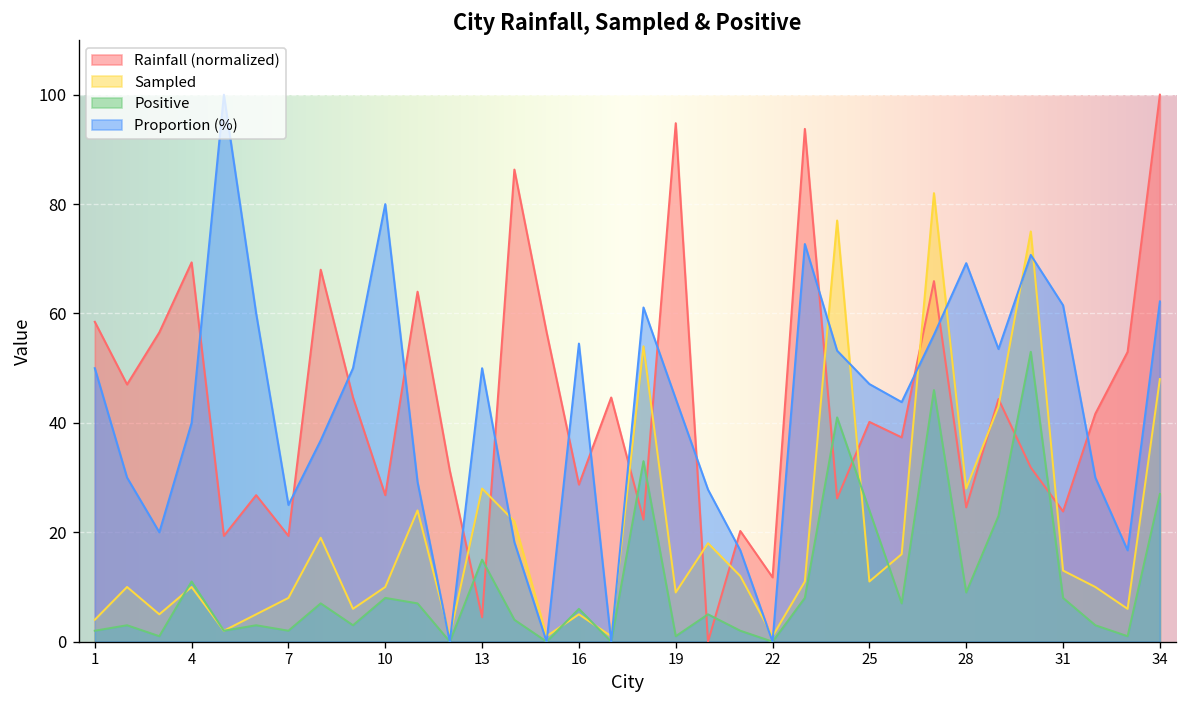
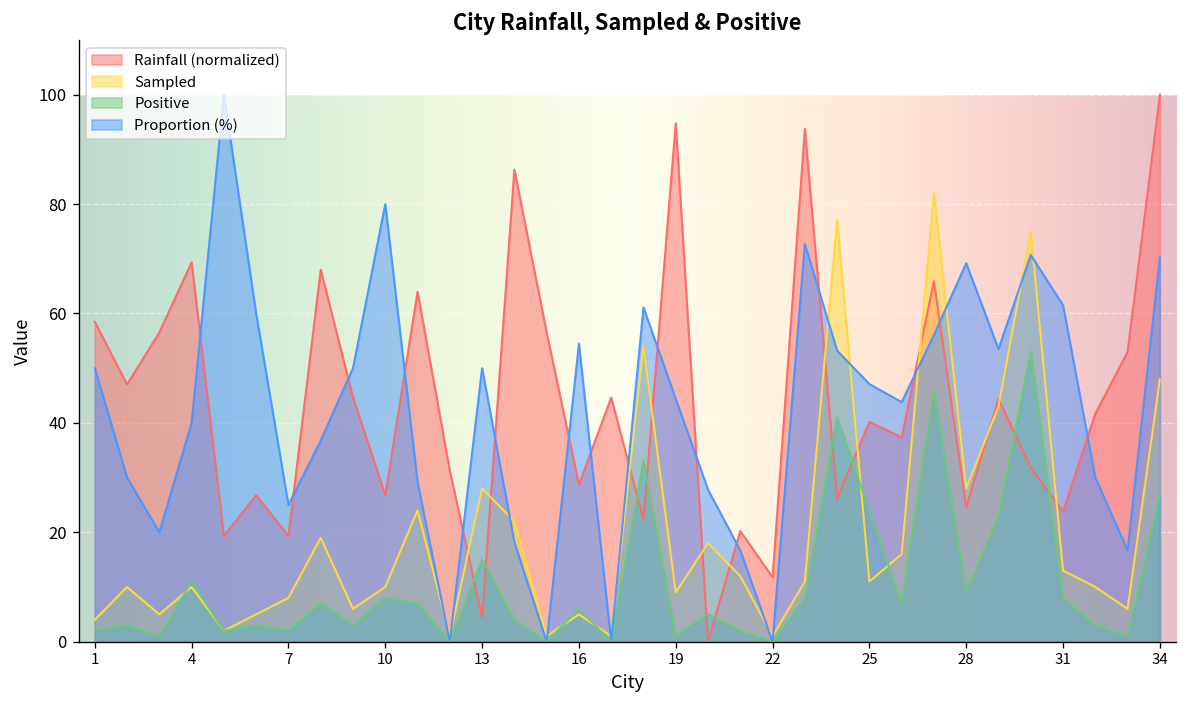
  {
    "Rainfall (normalized)": {
      "1": 58,
      "4": 69,
      "7": 19,
      "10": 27,
      "13": 4,
      "16": 29,
      "19": 95,
      "22": 12,
      "25": 40,
      "28": 25,
      "31": 24,
      "34": 100
    },
    "Sampled": {
      "1": 4,
      "4": 10,
      "7": 8,
      "10": 10,
      "13": 28,
      "16": 5,
      "19": 9,
      "22": 1,
      "25": 11,
      "28": 28,
      "31": 13,
      "34": 48
    },
    "Positive": {
      "1": 2,
      "4": 11,
      "7": 2,
      "10": 8,
      "13": 15,
      "16": 6,
      "19": 1,
      "25": 24,
      "28": 9,
      "31": 8,
      "34": 27
    },
    "Proportion (%)": {
      "1": 50,
      "4": 40,
      "7": 25,
      "10": 80,
      "13": 50,
      "16": 55,
      "19": 44,
      "25": 47,
      "28": 69,
      "31": 62,
-     "34": 62
+     "34": 70
    }
  }
